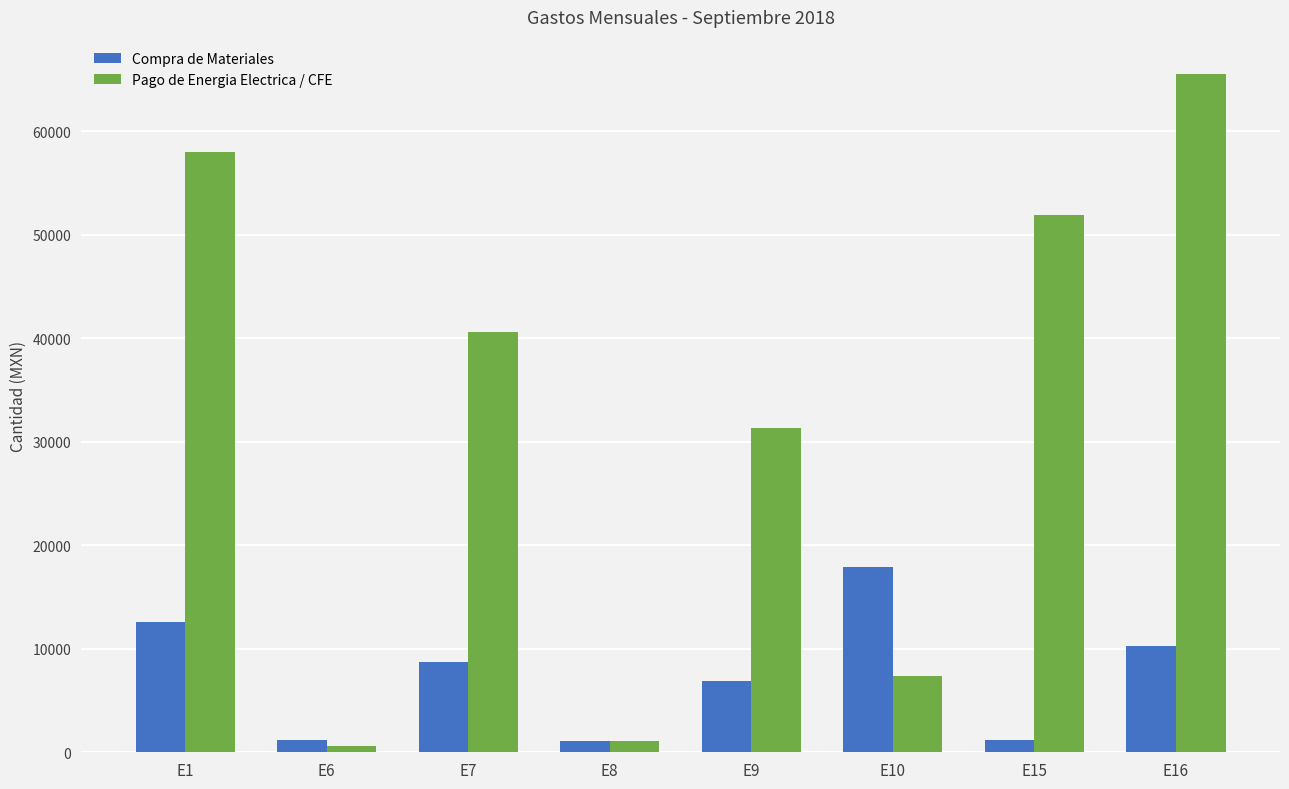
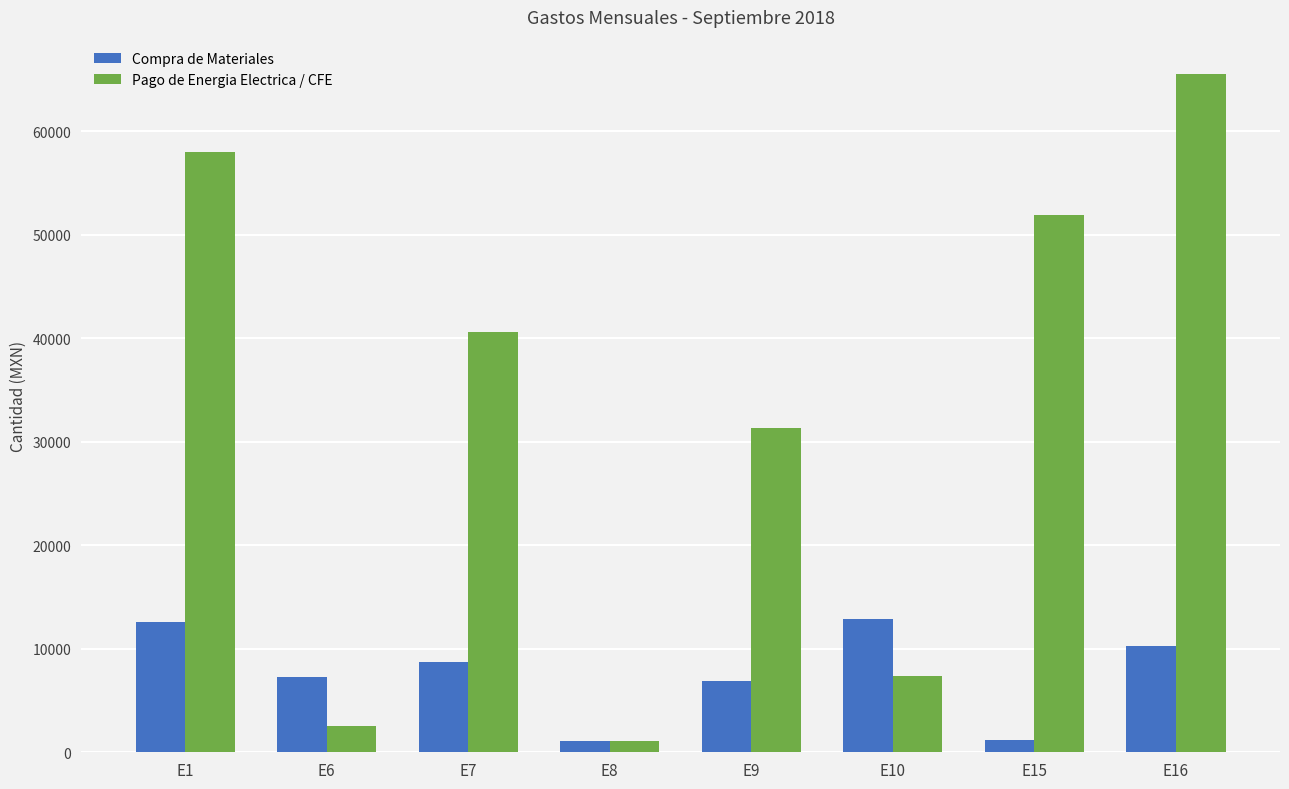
  {
    "Compra de Materiales": {
      "E1": 12600,
-     "E6": 1200,
+     "E6": 7300,
      "E7": 8700,
      "E8": 1100,
      "E9": 6900,
-     "E10": 18000,
+     "E10": 12900,
      "E15": 1200,
      "E16": 10200
    },
    "Pago de Energia Electrica / CFE": {
      "E1": 58000,
-     "E6": 600,
+     "E6": 2600,
      "E7": 40600,
      "E8": 1100,
      "E9": 31300,
      "E10": 7300,
      "E15": 51900,
      "E16": 65600
    }
  }
